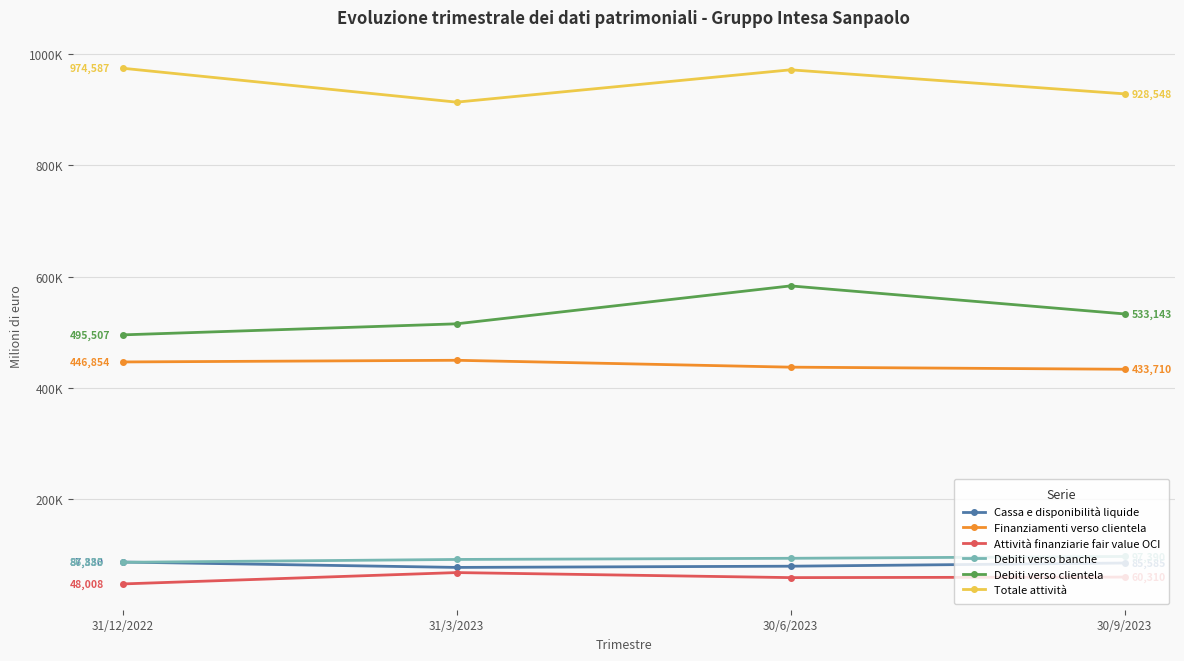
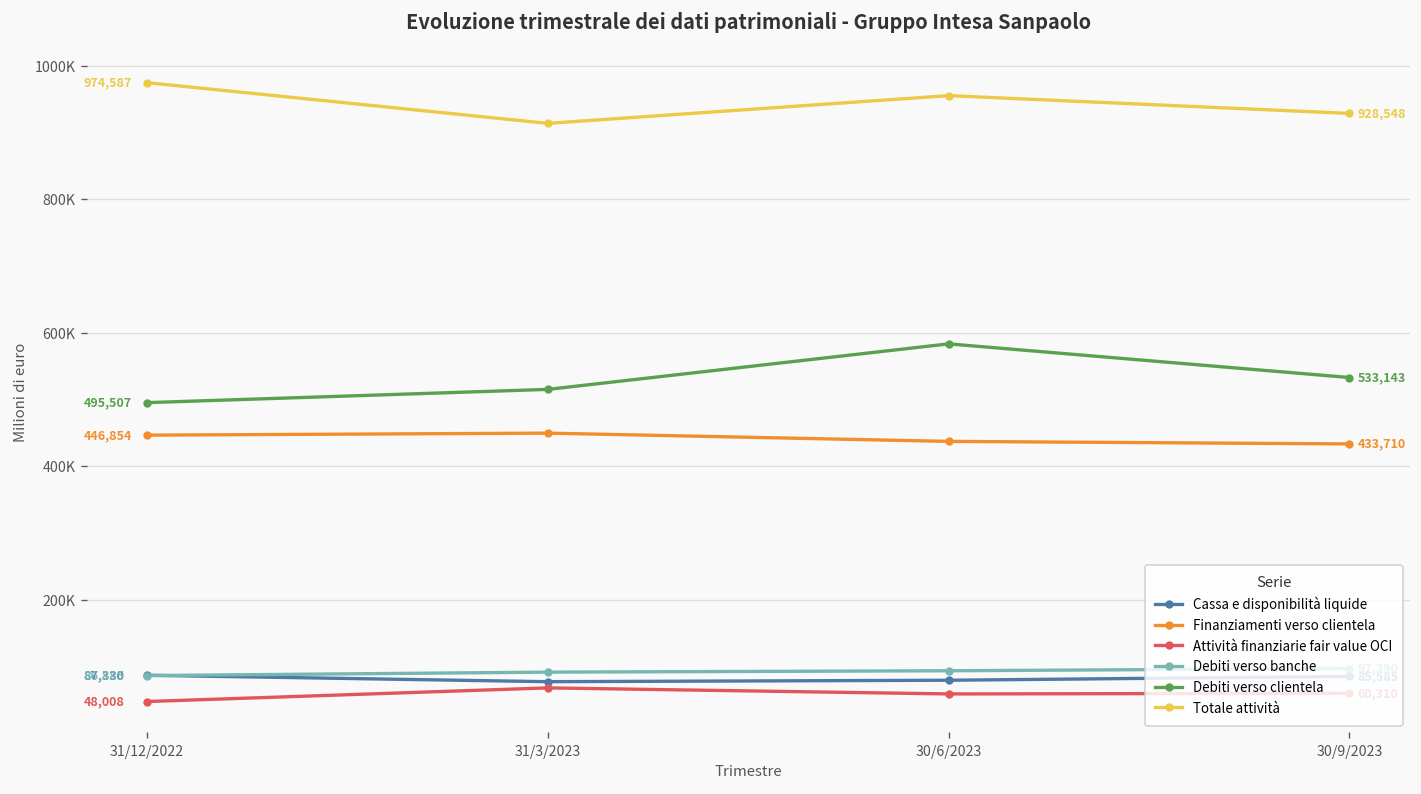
  {
    "Cassa e disponibilità liquide": {
      "31/3/2023": "80000",
      "30/6/2023": "80000"
    },
    "Finanziamenti verso clientela": {
      "31/12/2022": "446,854",
      "30/9/2023": "433,710"
    },
    "Attività finanziarie fair value OCI": {
      "31/12/2022": "48,008"
    },
    "Debiti verso banche": {
      "31/3/2023": "90000",
      "30/6/2023": "90000"
    },
    "Debiti verso clientela": {
      "31/12/2022": "495,507",
      "30/9/2023": "533,143"
    },
    "Totale attività": {
      "31/3/2023": "910000",
-     "30/6/2023": "970000"
+     "30/6/2023": "960000"
    }
  }
